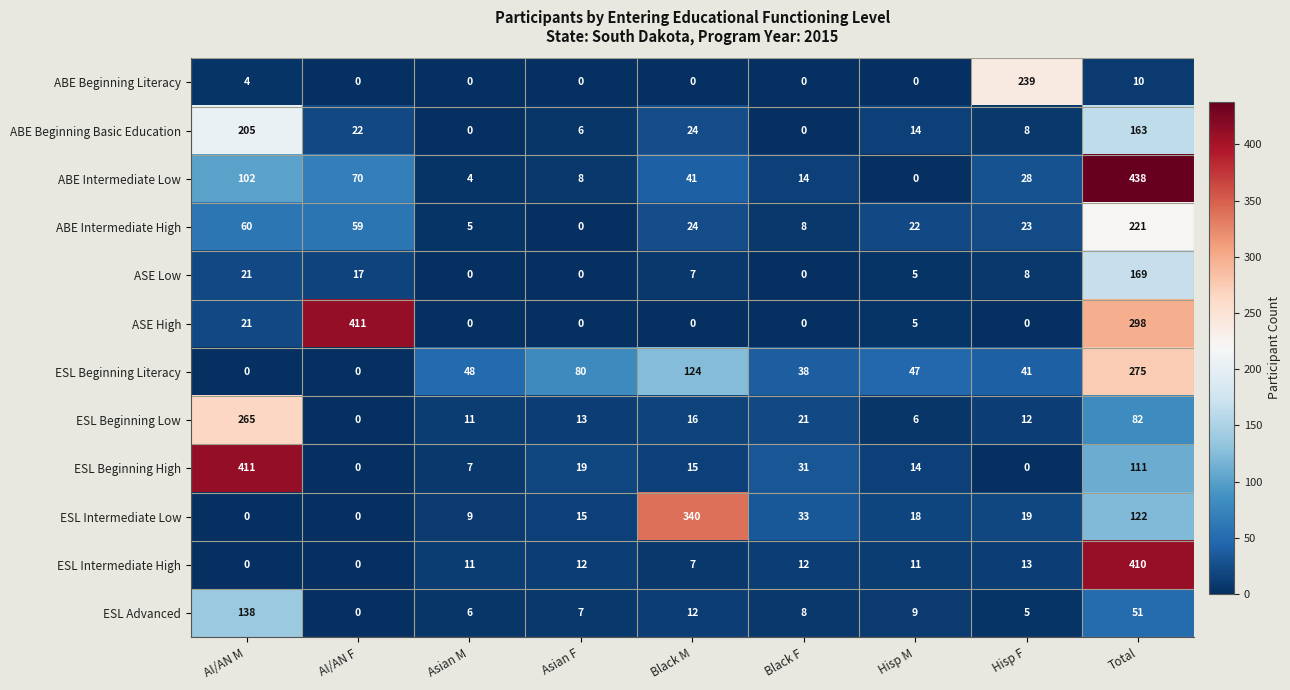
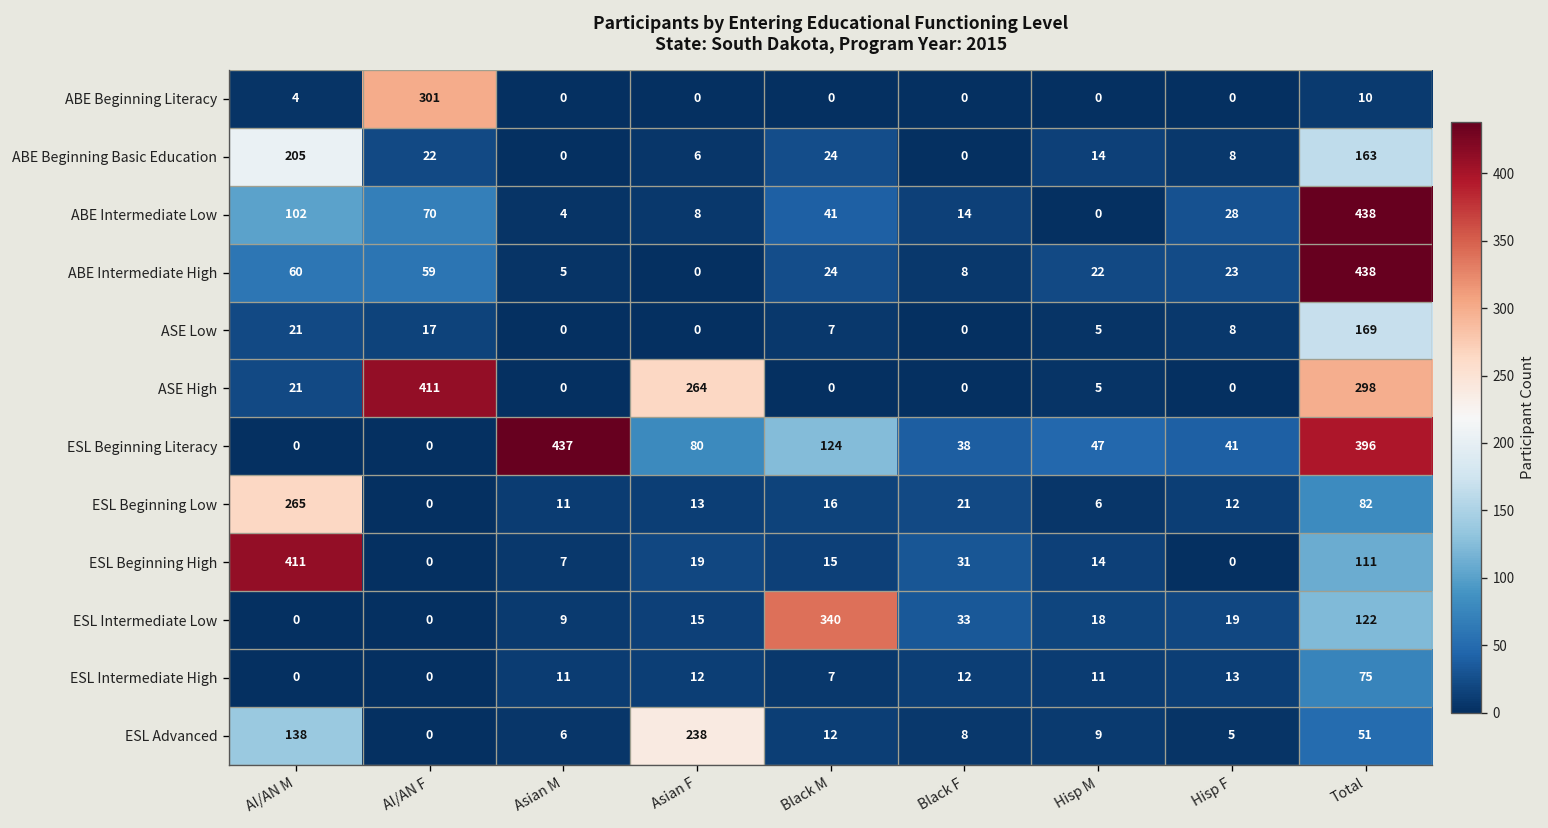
  {
    "ABE Beginning Literacy": {
      "AI/AN M": 4,
-     "AI/AN F": 0,
+     "AI/AN F": 301,
      "Asian M": 0,
      "Asian F": 0,
      "Black M": 0,
      "Black F": 0,
      "Hisp M": 0,
-     "Hisp F": 239,
+     "Hisp F": 0,
      "Total": 10
    },
    "ABE Beginning Basic Education": {
      "AI/AN M": 205,
      "AI/AN F": 22,
      "Asian M": 0,
      "Asian F": 6,
      "Black M": 24,
      "Black F": 0,
      "Hisp M": 14,
      "Hisp F": 8,
      "Total": 163
    },
    "ABE Intermediate Low": {
      "AI/AN M": 102,
      "AI/AN F": 70,
      "Asian M": 4,
      "Asian F": 8,
      "Black M": 41,
      "Black F": 14,
      "Hisp M": 0,
      "Hisp F": 28,
      "Total": 438
    },
    "ABE Intermediate High": {
      "AI/AN M": 60,
      "AI/AN F": 59,
      "Asian M": 5,
      "Asian F": 0,
      "Black M": 24,
      "Black F": 8,
      "Hisp M": 22,
      "Hisp F": 23,
-     "Total": 221
+     "Total": 438
    },
    "ASE Low": {
      "AI/AN M": 21,
      "AI/AN F": 17,
      "Asian M": 0,
      "Asian F": 0,
      "Black M": 7,
      "Black F": 0,
      "Hisp M": 5,
      "Hisp F": 8,
      "Total": 169
    },
    "ASE High": {
      "AI/AN M": 21,
      "AI/AN F": 411,
      "Asian M": 0,
-     "Asian F": 0,
+     "Asian F": 264,
      "Black M": 0,
      "Black F": 0,
      "Hisp M": 5,
      "Hisp F": 0,
      "Total": 298
    },
    "ESL Beginning Literacy": {
      "AI/AN M": 0,
      "AI/AN F": 0,
-     "Asian M": 48,
+     "Asian M": 437,
      "Asian F": 80,
      "Black M": 124,
      "Black F": 38,
      "Hisp M": 47,
      "Hisp F": 41,
-     "Total": 275
+     "Total": 396
    },
    "ESL Beginning Low": {
      "AI/AN M": 265,
      "AI/AN F": 0,
      "Asian M": 11,
      "Asian F": 13,
      "Black M": 16,
      "Black F": 21,
      "Hisp M": 6,
      "Hisp F": 12,
      "Total": 82
    },
    "ESL Beginning High": {
      "AI/AN M": 411,
      "AI/AN F": 0,
      "Asian M": 7,
      "Asian F": 19,
      "Black M": 15,
      "Black F": 31,
      "Hisp M": 14,
      "Hisp F": 0,
      "Total": 111
    },
    "ESL Intermediate Low": {
      "AI/AN M": 0,
      "AI/AN F": 0,
      "Asian M": 9,
      "Asian F": 15,
      "Black M": 340,
      "Black F": 33,
      "Hisp M": 18,
      "Hisp F": 19,
      "Total": 122
    },
    "ESL Intermediate High": {
      "AI/AN M": 0,
      "AI/AN F": 0,
      "Asian M": 11,
      "Asian F": 12,
      "Black M": 7,
      "Black F": 12,
      "Hisp M": 11,
      "Hisp F": 13,
-     "Total": 410
+     "Total": 75
    },
    "ESL Advanced": {
      "AI/AN M": 138,
      "AI/AN F": 0,
      "Asian M": 6,
-     "Asian F": 7,
+     "Asian F": 238,
      "Black M": 12,
      "Black F": 8,
      "Hisp M": 9,
      "Hisp F": 5,
      "Total": 51
    }
  }
